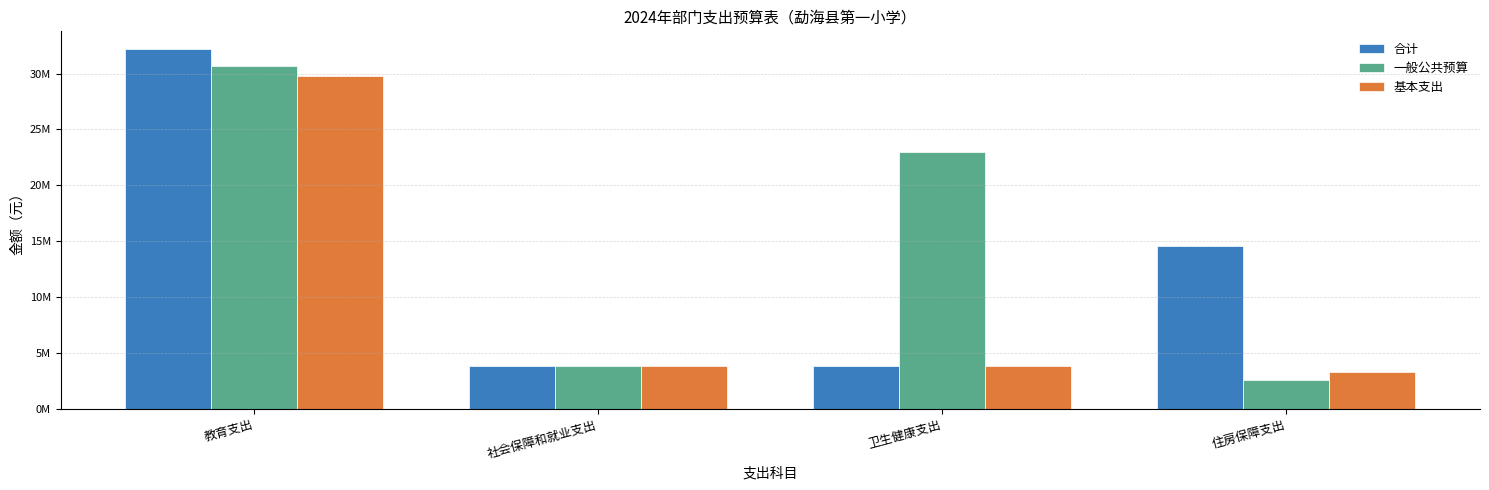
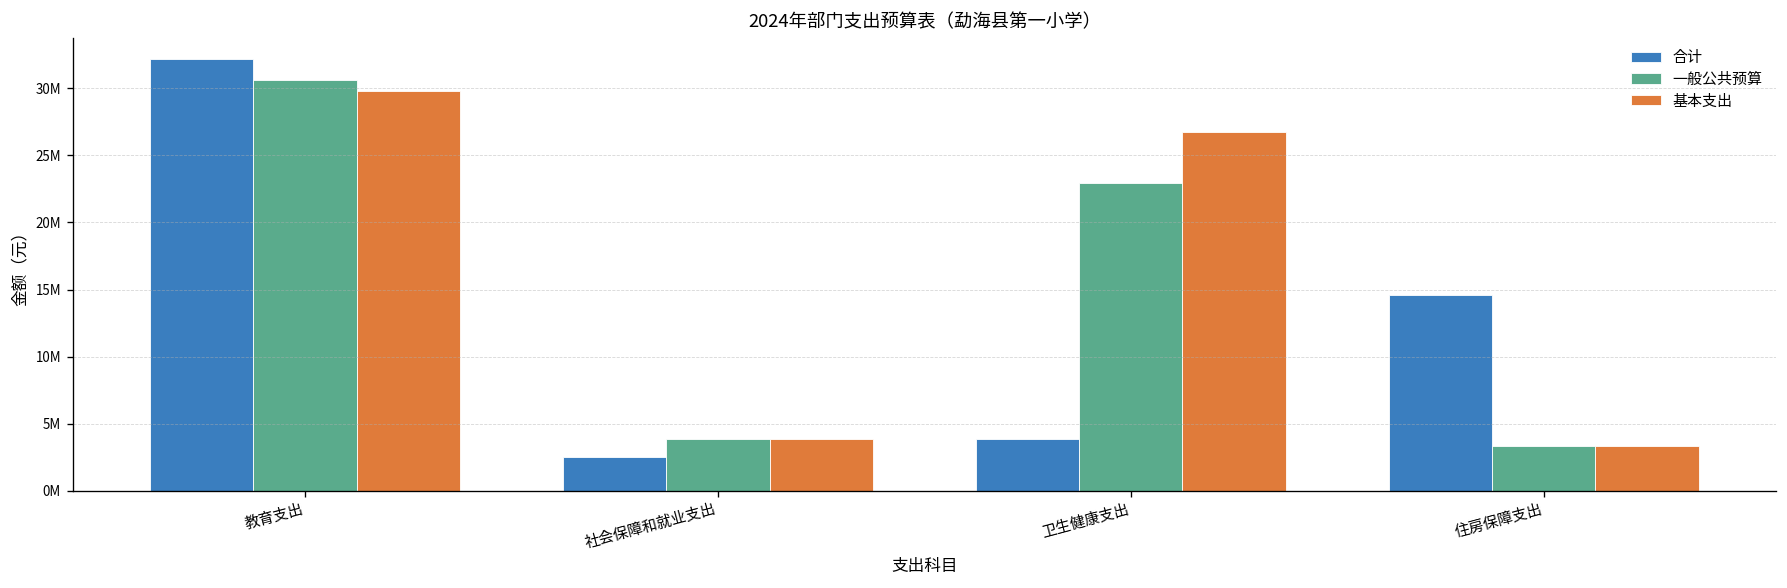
  {
    "合计": {
      "教育支出": 32200000,
-     "社会保障和就业支出": 3900000,
+     "社会保障和就业支出": 2500000,
      "卫生健康支出": 3900000,
      "住房保障支出": 14600000
    },
    "一般公共预算": {
      "教育支出": 30600000,
      "社会保障和就业支出": 3900000,
      "卫生健康支出": 23000000,
-     "住房保障支出": 2600000
+     "住房保障支出": 3300000
    },
    "基本支出": {
      "教育支出": 29800000,
      "社会保障和就业支出": 3900000,
-     "卫生健康支出": 3900000,
+     "卫生健康支出": 26800000,
      "住房保障支出": 3300000
    }
  }
